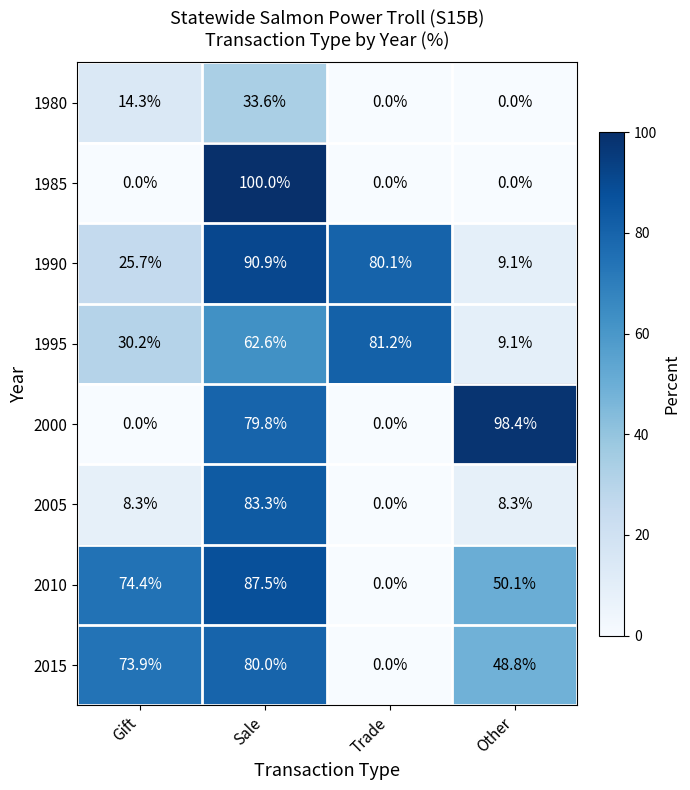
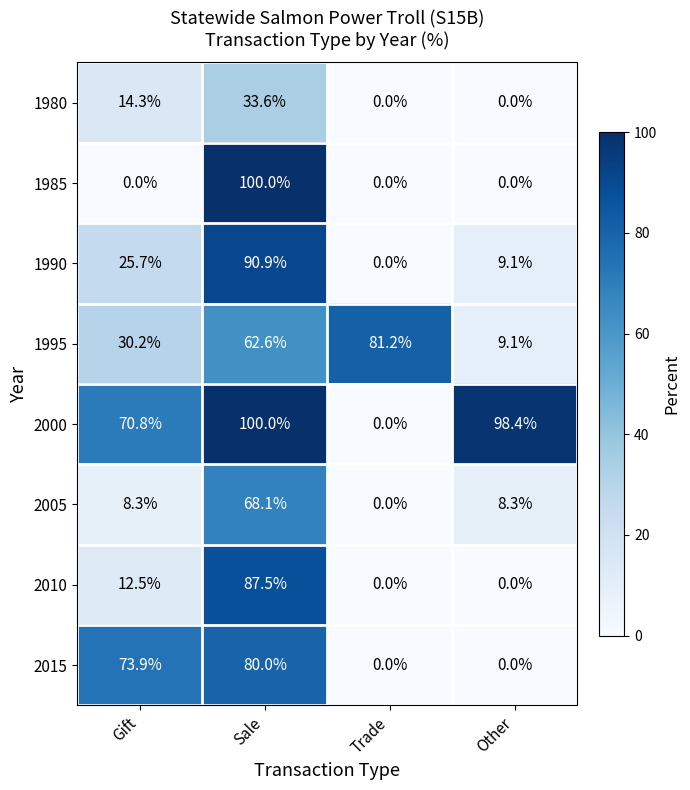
  {
    "1980": {
      "Gift": "14.3%",
      "Sale": "33.6%",
      "Trade": "0.0%",
      "Other": "0.0%"
    },
    "1985": {
      "Gift": "0.0%",
      "Sale": "100.0%",
      "Trade": "0.0%",
      "Other": "0.0%"
    },
    "1990": {
      "Gift": "25.7%",
      "Sale": "90.9%",
-     "Trade": "80.1%",
+     "Trade": "0.0%",
      "Other": "9.1%"
    },
    "1995": {
      "Gift": "30.2%",
      "Sale": "62.6%",
      "Trade": "81.2%",
      "Other": "9.1%"
    },
    "2000": {
-     "Gift": "0.0%",
-     "Sale": "79.8%",
+     "Gift": "70.8%",
+     "Sale": "100.0%",
      "Trade": "0.0%",
      "Other": "98.4%"
    },
    "2005": {
      "Gift": "8.3%",
-     "Sale": "83.3%",
+     "Sale": "68.1%",
      "Trade": "0.0%",
      "Other": "8.3%"
    },
    "2010": {
-     "Gift": "74.4%",
+     "Gift": "12.5%",
      "Sale": "87.5%",
      "Trade": "0.0%",
-     "Other": "50.1%"
+     "Other": "0.0%"
    },
    "2015": {
      "Gift": "73.9%",
      "Sale": "80.0%",
      "Trade": "0.0%",
-     "Other": "48.8%"
+     "Other": "0.0%"
    }
  }
